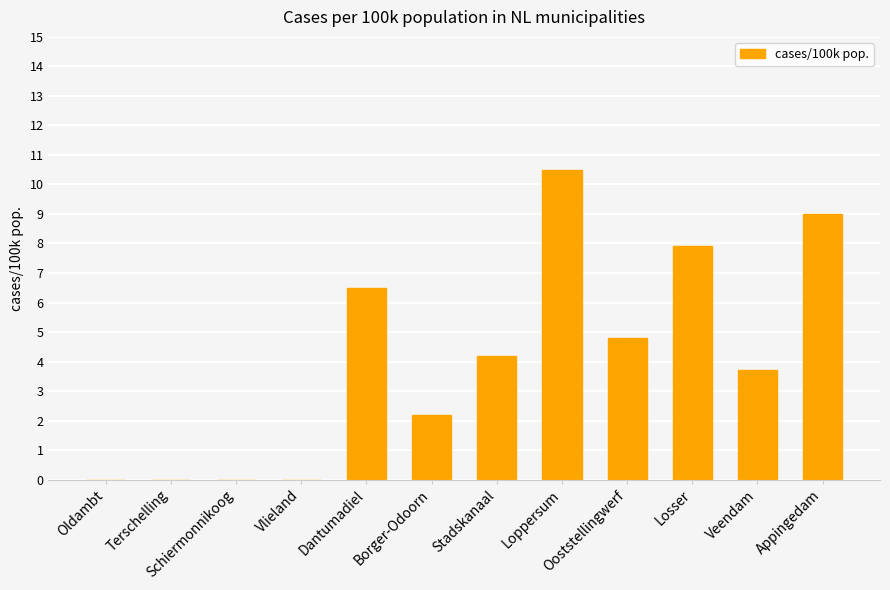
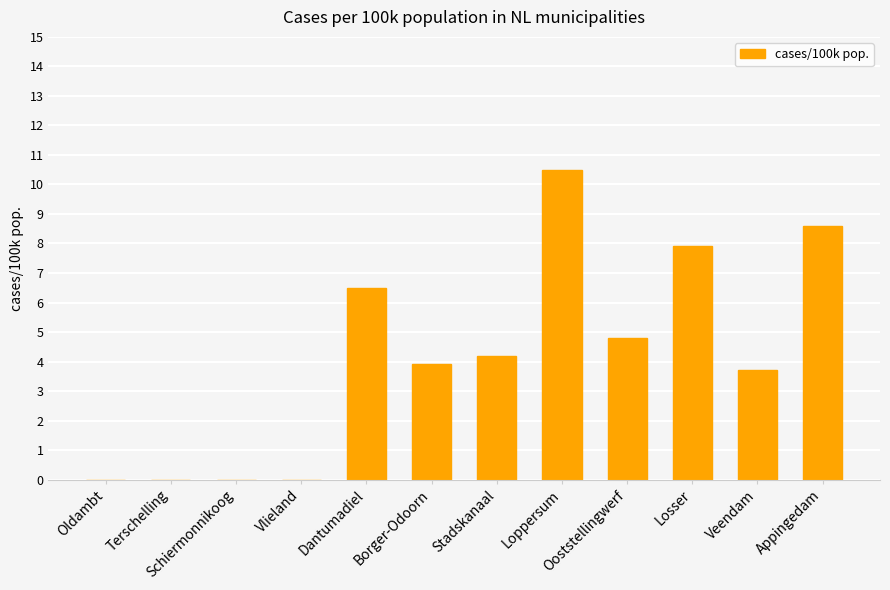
  {
    "Oldambt": 0.0,
    "Terschelling": 0.0,
    "Schiermonnikoog": 0.0,
    "Vlieland": 0.0,
    "Dantumadiel": 6.5,
-   "Borger-Odoorn": 2.2,
+   "Borger-Odoorn": 3.9,
    "Stadskanaal": 4.2,
    "Loppersum": 10.5,
    "Ooststellingwerf": 4.8,
    "Losser": 7.9,
    "Veendam": 3.7,
-   "Appingedam": 9.0
+   "Appingedam": 8.6
  }
